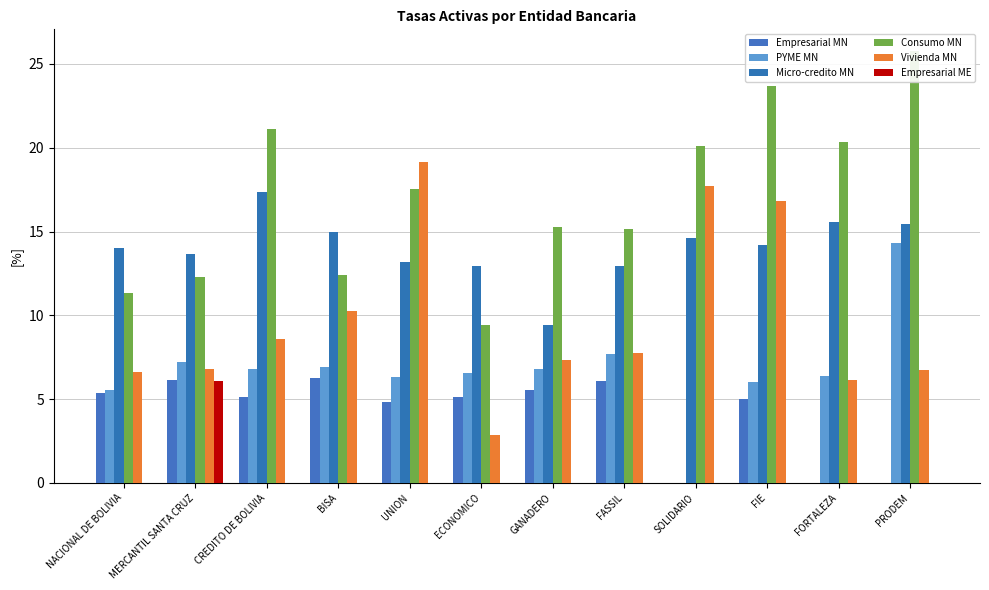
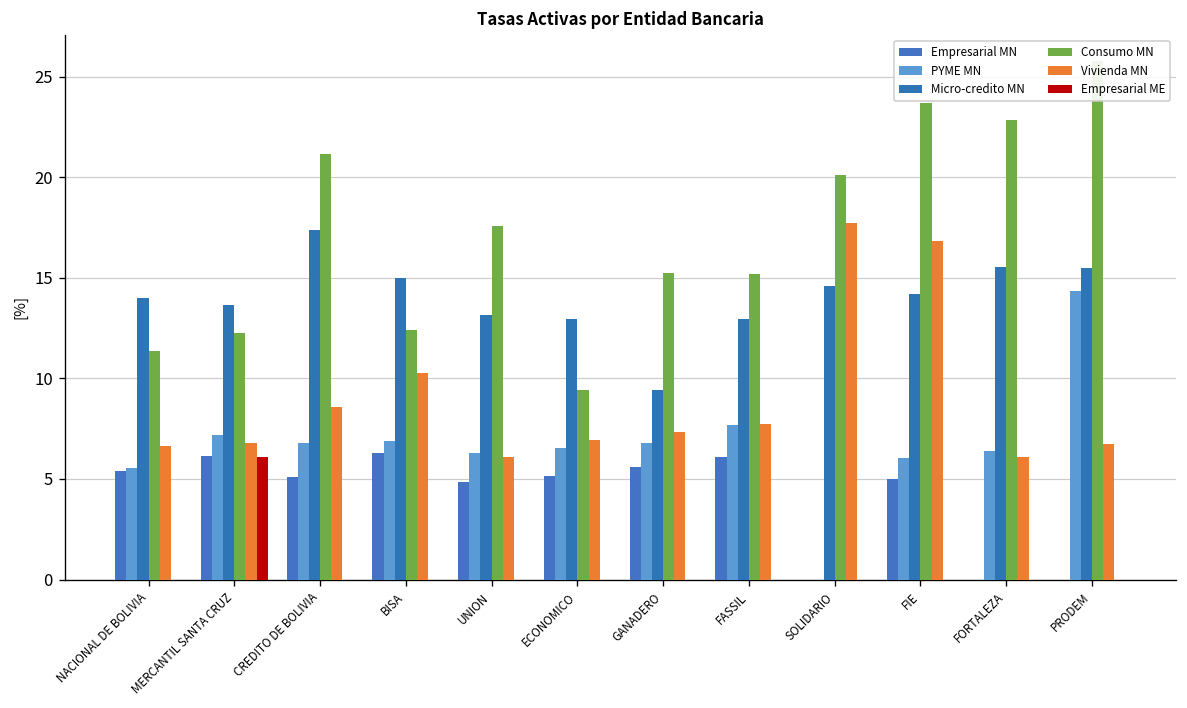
  {
    "Consumo MN": {
      "NACIONAL DE BOLIVIA": 11.4,
      "MERCANTIL SANTA CRUZ": 12.3,
      "CREDITO DE BOLIVIA": 21.1,
      "BISA": 12.4,
      "UNION": 17.6,
      "ECONOMICO": 9.4,
      "GANADERO": 15.2,
      "FASSIL": 15.2,
      "SOLIDARIO": 20.1,
      "FIE": 23.7,
-     "FORTALEZA": 20.3
+     "FORTALEZA": 22.8
    },
    "Vivienda MN": {
      "NACIONAL DE BOLIVIA": 6.6,
      "MERCANTIL SANTA CRUZ": 6.8,
      "CREDITO DE BOLIVIA": 8.6,
      "BISA": 10.3,
-     "UNION": 19.1,
-     "ECONOMICO": 2.9,
+     "UNION": 6.1,
+     "ECONOMICO": 6.9,
      "GANADERO": 7.3,
      "FASSIL": 7.8,
      "SOLIDARIO": 17.7,
      "FIE": 16.8,
      "FORTALEZA": 6.1,
      "PRODEM": 6.8
    },
    "Empresarial ME": {
      "NACIONAL DE BOLIVIA": 0.0,
      "MERCANTIL SANTA CRUZ": 6.1,
      "CREDITO DE BOLIVIA": 0.0,
      "BISA": 0.0,
      "UNION": 0.0,
      "ECONOMICO": 0.0,
      "GANADERO": 0.0,
      "FASSIL": 0.0,
      "SOLIDARIO": 0.0,
      "FIE": 0.0,
      "FORTALEZA": 0.0,
      "PRODEM": 0.0
    }
  }
